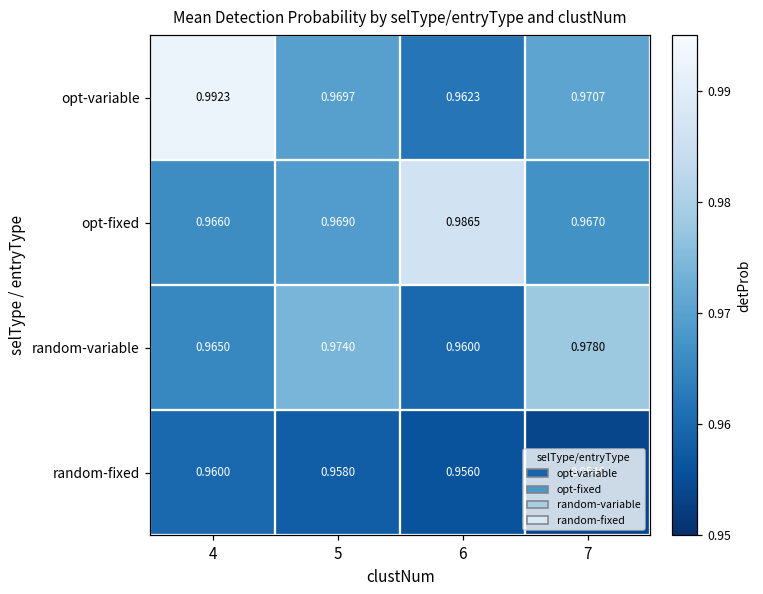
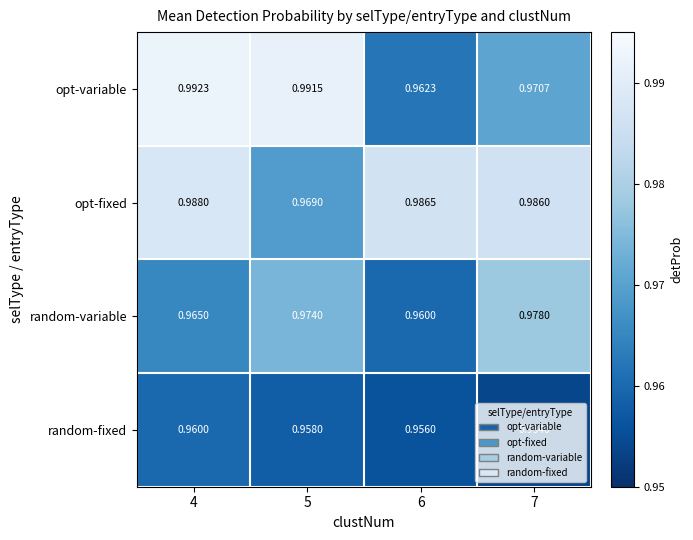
  {
    "opt-variable": {
      "4": 0.9923,
-     "5": 0.9697,
+     "5": 0.9915,
      "6": 0.9623,
      "7": 0.9707
    },
    "opt-fixed": {
-     "4": 0.9660,
+     "4": 0.9880,
      "5": 0.9690,
      "6": 0.9865,
-     "7": 0.9670
+     "7": 0.9860
    },
    "random-variable": {
      "4": 0.9650,
      "5": 0.9740,
      "6": 0.9600,
      "7": 0.9780
    },
    "random-fixed": {
      "4": 0.9600,
      "5": 0.9580,
      "6": 0.9560
    }
  }
